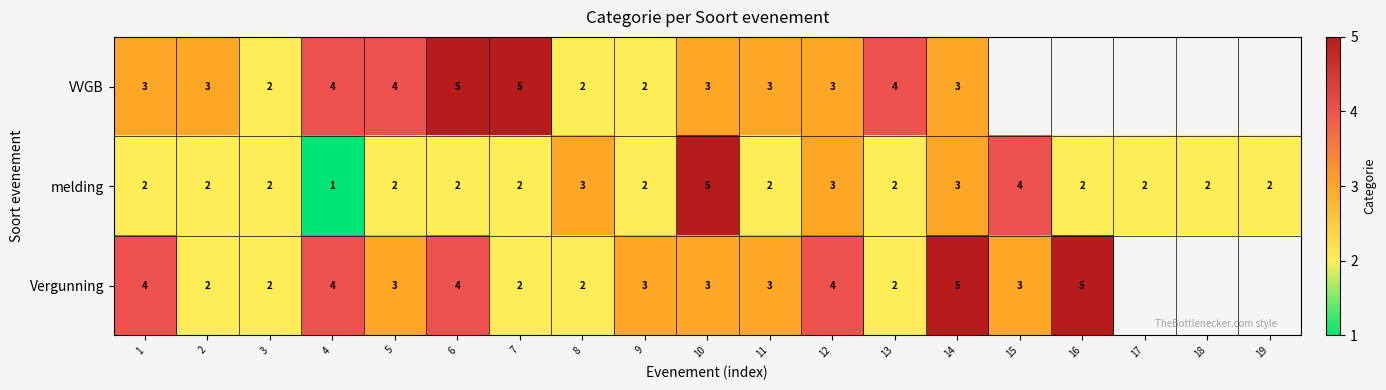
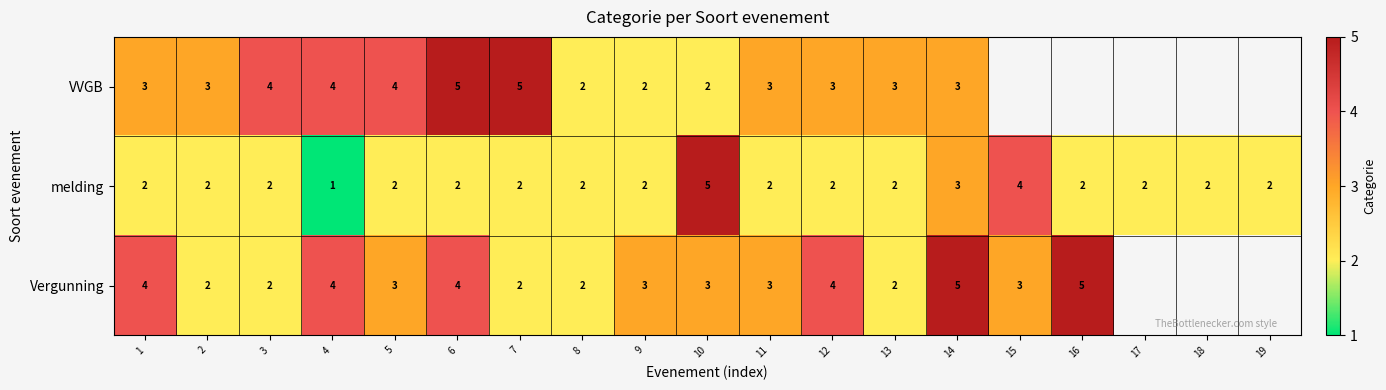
  {
    "VVGB": {
      "1": 3,
      "2": 3,
-     "3": 2,
+     "3": 4,
      "4": 4,
      "5": 4,
      "6": 5,
      "7": 5,
      "8": 2,
      "9": 2,
-     "10": 3,
+     "10": 2,
      "11": 3,
      "12": 3,
-     "13": 4,
+     "13": 3,
      "14": 3
    },
    "melding": {
      "1": 2,
      "2": 2,
      "3": 2,
      "4": 1,
      "5": 2,
      "6": 2,
      "7": 2,
-     "8": 3,
+     "8": 2,
      "9": 2,
      "10": 5,
      "11": 2,
-     "12": 3,
+     "12": 2,
      "13": 2,
      "14": 3,
      "15": 4,
      "16": 2,
      "17": 2,
      "18": 2,
      "19": 2
    },
    "Vergunning": {
      "1": 4,
      "2": 2,
      "3": 2,
      "4": 4,
      "5": 3,
      "6": 4,
      "7": 2,
      "8": 2,
      "9": 3,
      "10": 3,
      "11": 3,
      "12": 4,
      "13": 2,
      "14": 5,
      "15": 3,
      "16": 5
    }
  }
